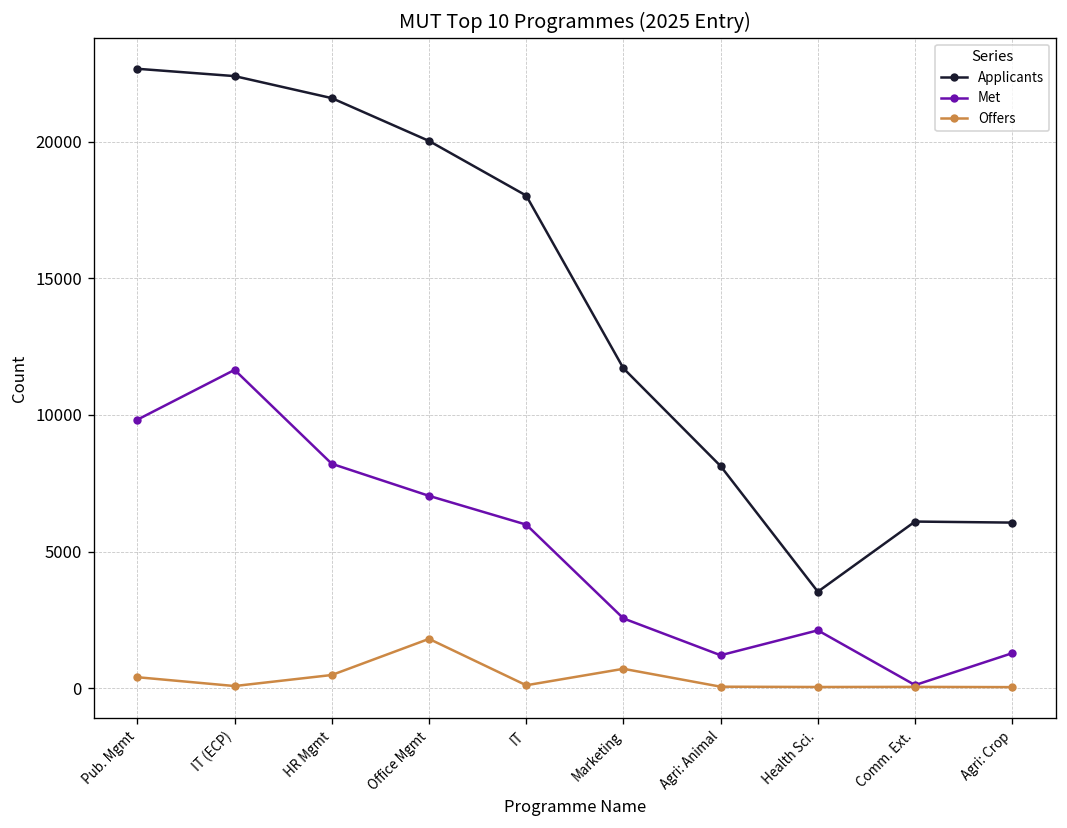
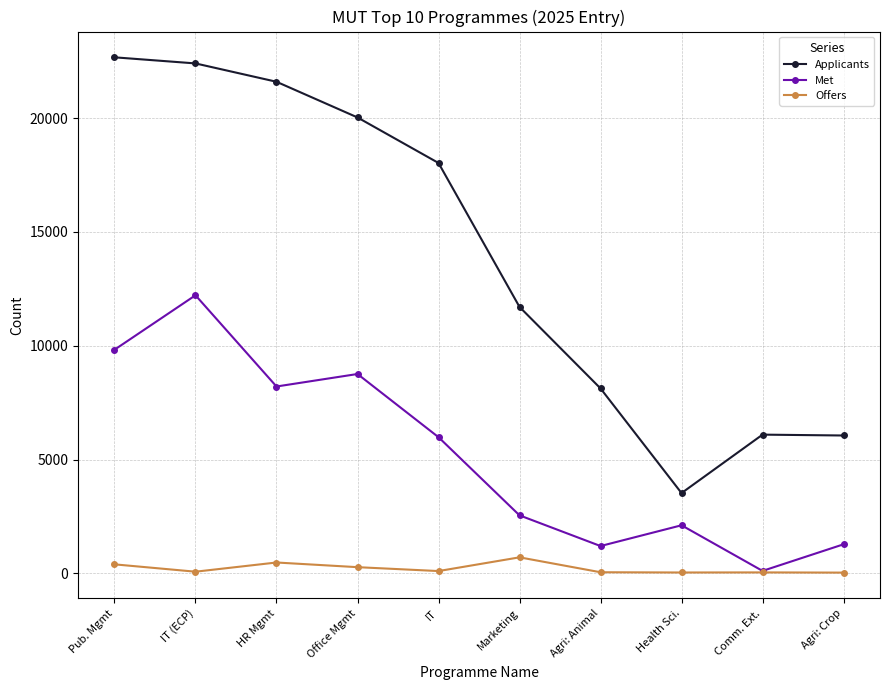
  {
    "Applicants": {
      "Pub. Mgmt": 22700,
      "IT (ECP)": 22400,
      "HR Mgmt": 21600,
      "Office Mgmt": 20000,
      "IT": 18000,
      "Marketing": 11700,
      "Agri: Animal": 8100,
      "Health Sci.": 3500,
      "Comm. Ext.": 6100,
      "Agri: Crop": 6100
    },
    "Met": {
      "Pub. Mgmt": 9800,
-     "IT (ECP)": 11600,
+     "IT (ECP)": 12200,
      "HR Mgmt": 8200,
-     "Office Mgmt": 7000,
+     "Office Mgmt": 8800,
      "IT": 6000,
      "Marketing": 2600,
      "Agri: Animal": 1200,
      "Health Sci.": 2100,
      "Agri: Crop": 1300
    },
    "Offers": {
      "Pub. Mgmt": 400,
      "IT (ECP)": 100,
      "HR Mgmt": 500,
-     "Office Mgmt": 1800,
+     "Office Mgmt": 300,
      "IT": 100,
      "Marketing": 700,
      "Agri: Animal": 100,
      "Health Sci.": 0,
      "Agri: Crop": 0
    }
  }
